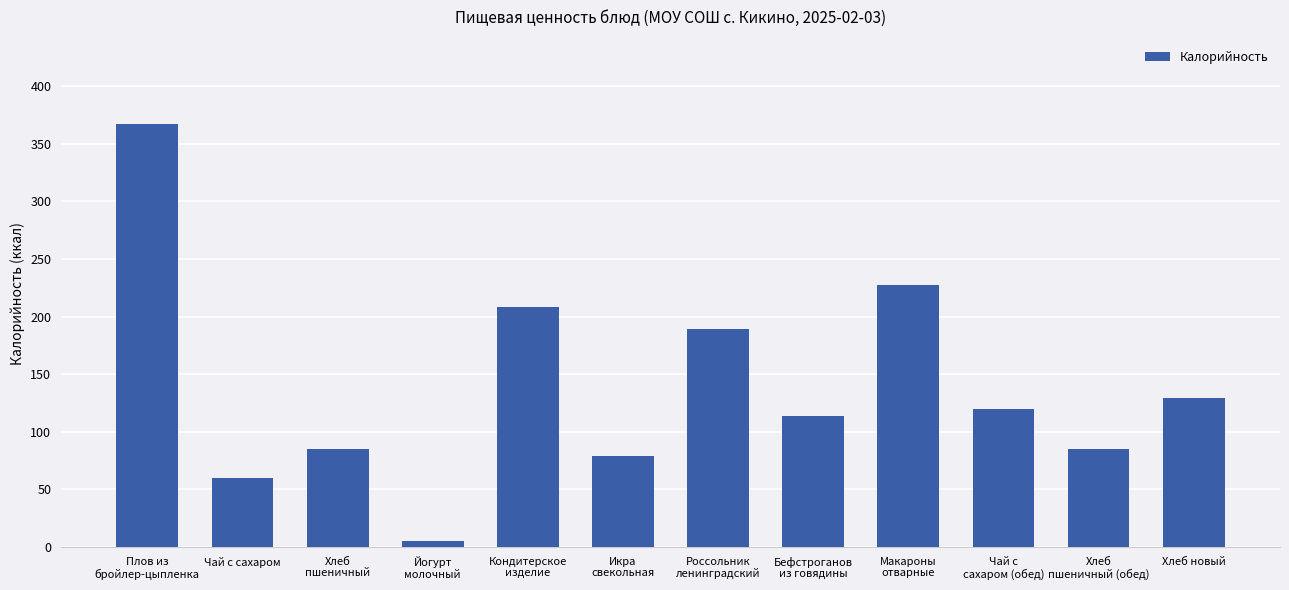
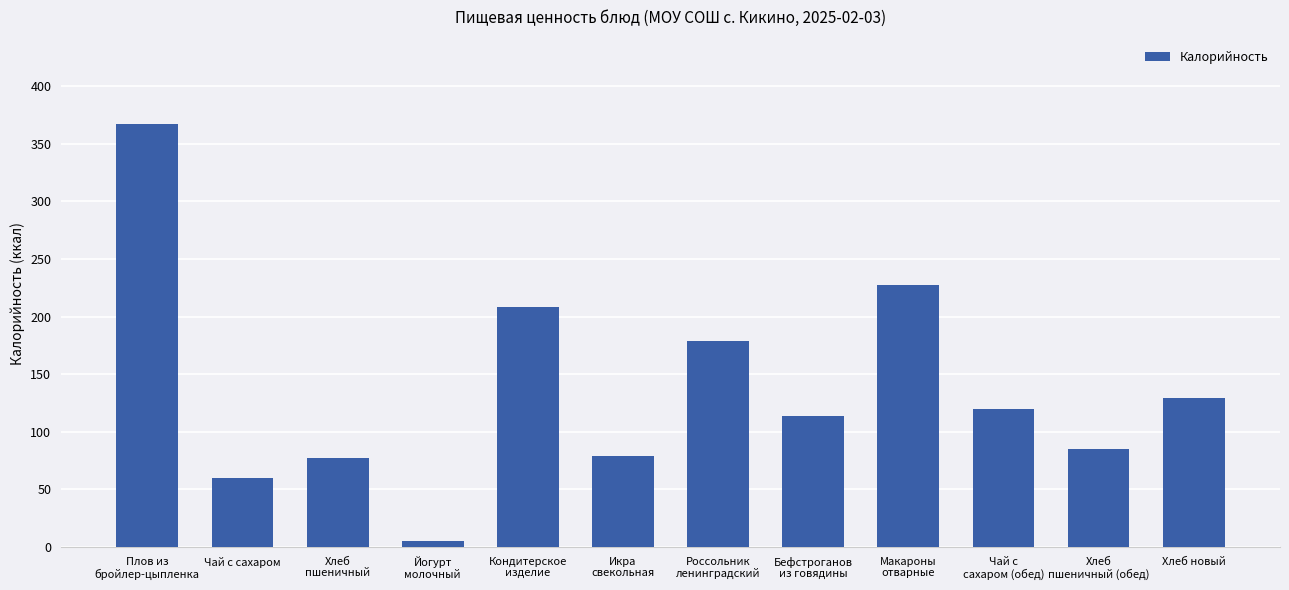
  {
    "Плов из бройлер-цыпленка": 367,
    "Чай с сахаром": 60,
-   "Хлеб пшеничный": 85,
+   "Хлеб пшеничный": 77,
    "Йогурт молочный": 5,
    "Кондитерское изделие": 208,
    "Икра свекольная": 79,
-   "Россольник ленинградский": 189,
+   "Россольник ленинградский": 179,
    "Бефстроганов из говядины": 114,
    "Макароны отварные": 228,
    "Чай с сахаром (обед)": 120,
    "Хлеб пшеничный (обед)": 85,
    "Хлеб новый": 129
  }
